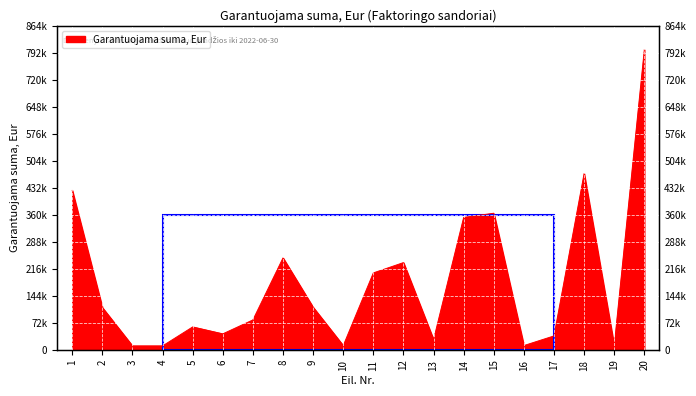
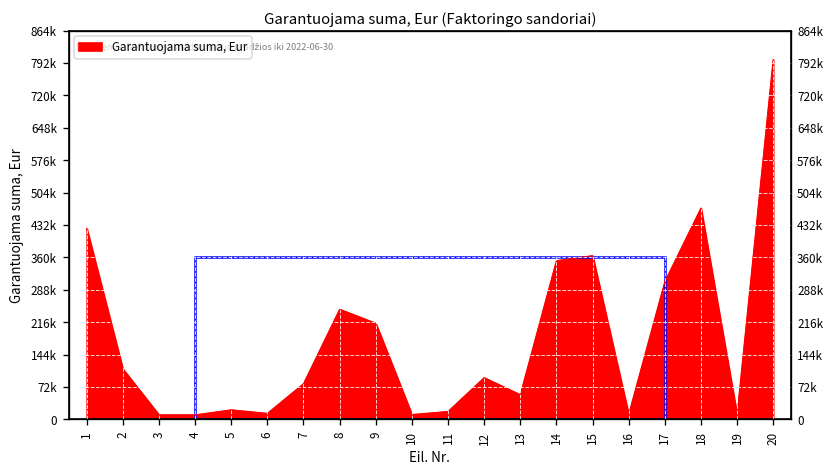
  {
    "1": 420000,
    "2": 110000,
    "3": 10000,
    "4": 10000,
-   "5": 60000,
-   "6": 40000,
+   "5": 20000,
+   "6": 10000,
    "7": 80000,
    "8": 240000,
-   "9": 110000,
+   "9": 210000,
    "10": 10000,
-   "11": 200000,
-   "12": 230000,
-   "13": 30000,
+   "11": 20000,
+   "12": 90000,
+   "13": 50000,
    "14": 350000,
    "15": 360000,
    "16": 10000,
-   "17": 40000,
+   "17": 310000,
    "18": 470000,
    "19": 10000,
    "20": 800000
  }
